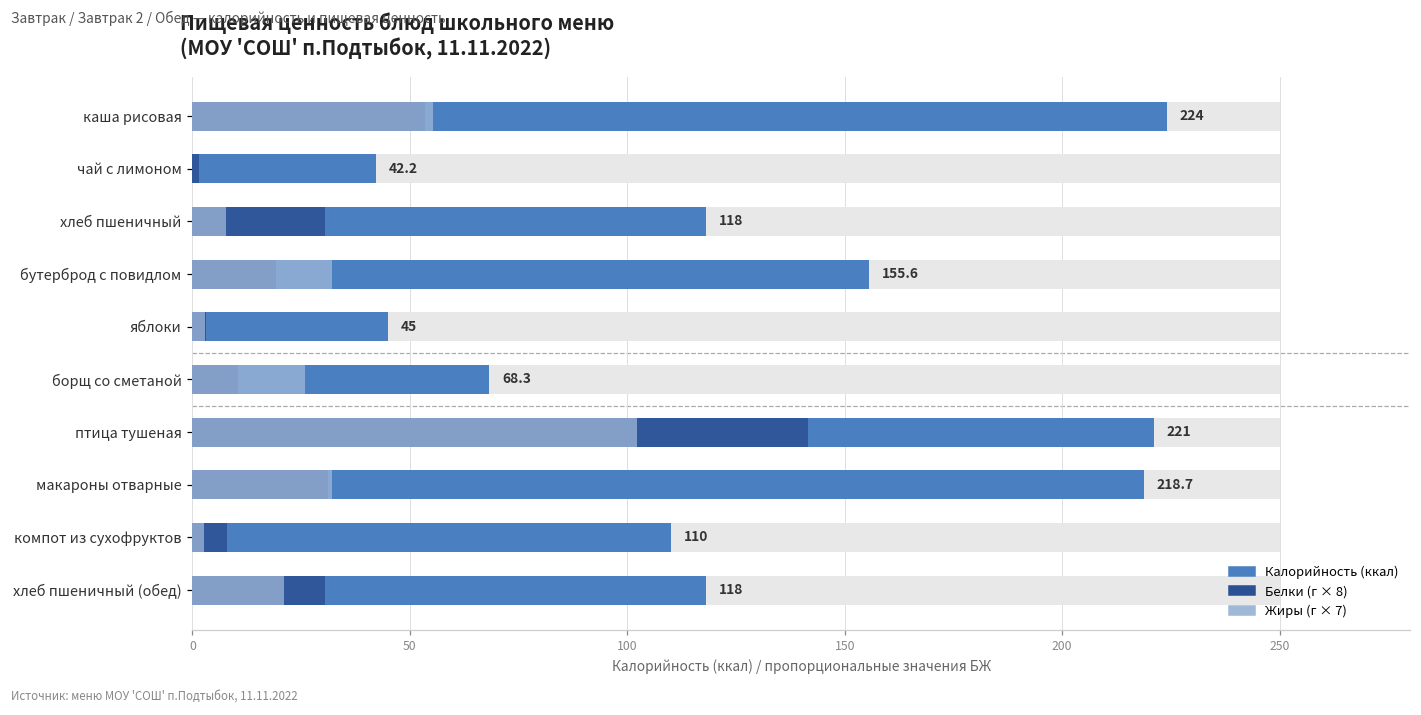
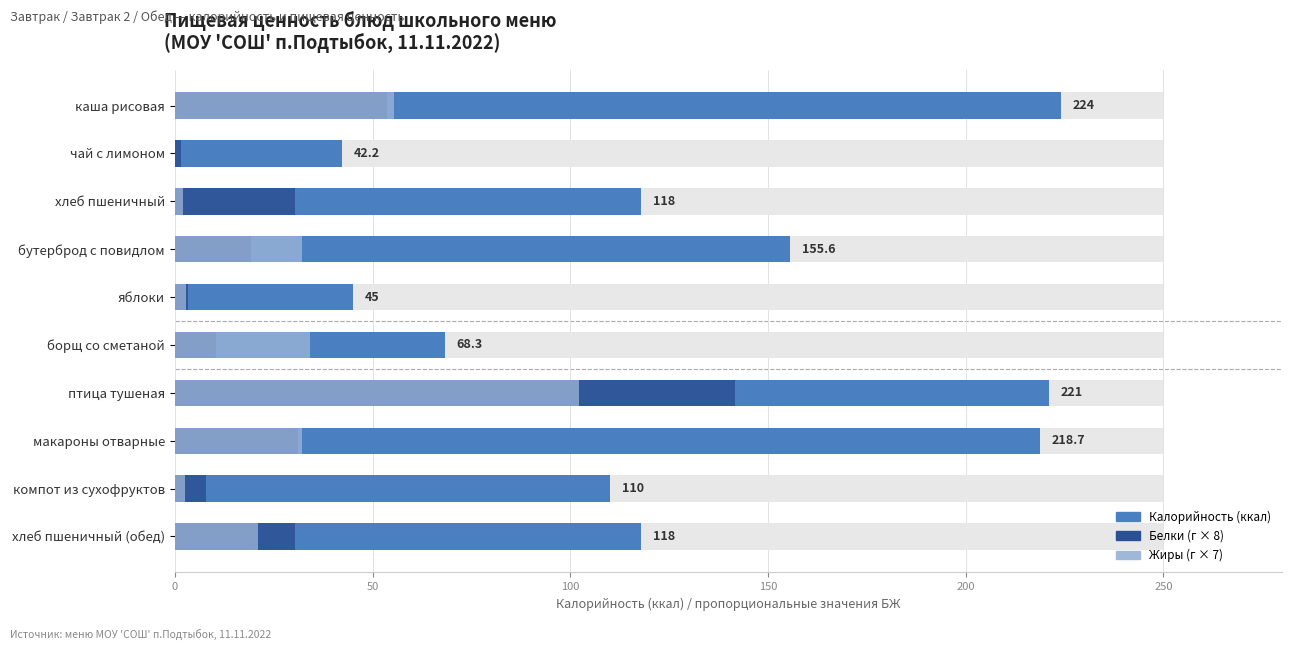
  {
    "Жиры (г × 7)": {
      "чай с лимоном": 0,
-     "хлеб пшеничный": 8,
-     "борщ со сметаной": 26
+     "хлеб пшеничный": 2,
+     "борщ со сметаной": 34
    }
  }
